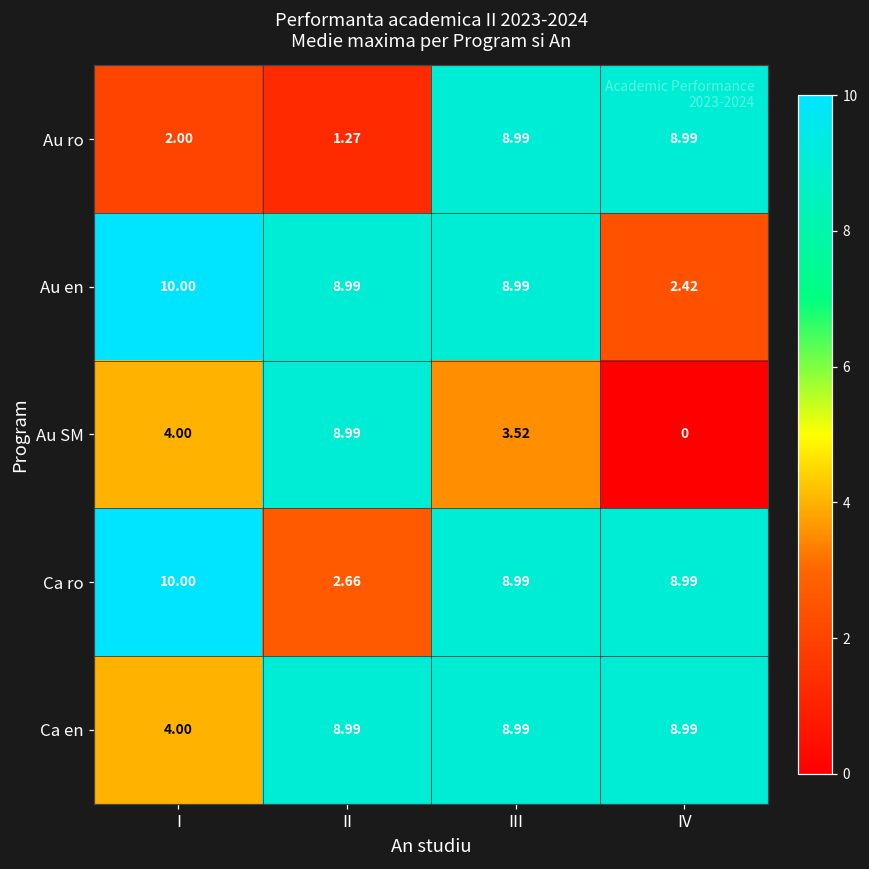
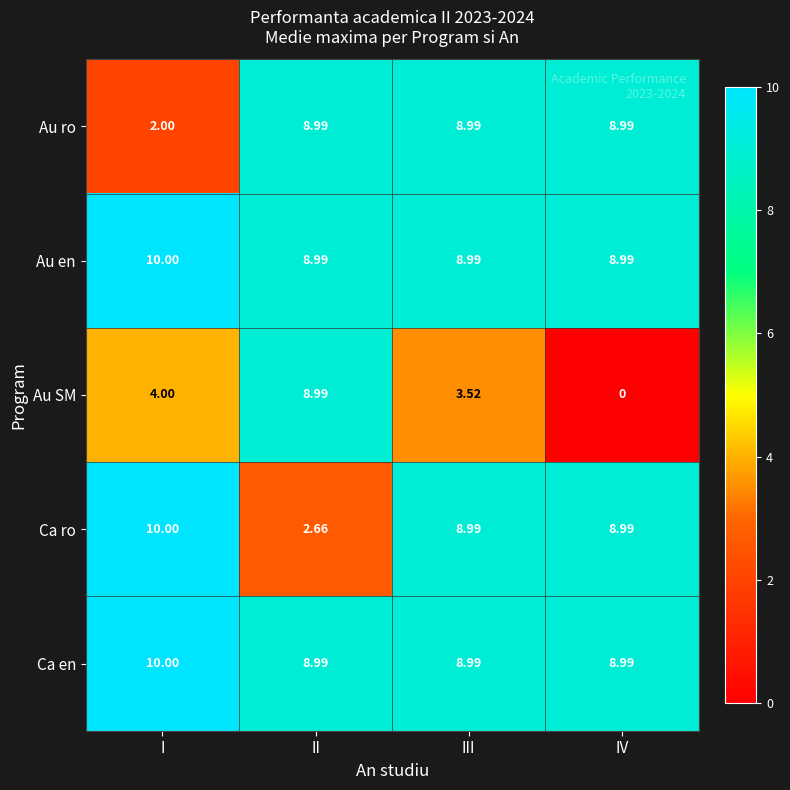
  {
    "Au ro": {
      "I": 2.00,
-     "II": 1.27,
+     "II": 8.99,
      "III": 8.99
    },
    "Au en": {
      "I": 10.00,
      "II": 8.99,
      "III": 8.99,
-     "IV": 2.42
+     "IV": 8.99
    },
    "Au SM": {
      "I": 4.00,
      "II": 8.99,
      "III": 3.52,
      "IV": 0
    },
    "Ca ro": {
      "I": 10.00,
      "II": 2.66,
      "III": 8.99,
      "IV": 8.99
    },
    "Ca en": {
-     "I": 4.00,
+     "I": 10.00,
      "II": 8.99,
      "III": 8.99,
      "IV": 8.99
    }
  }
